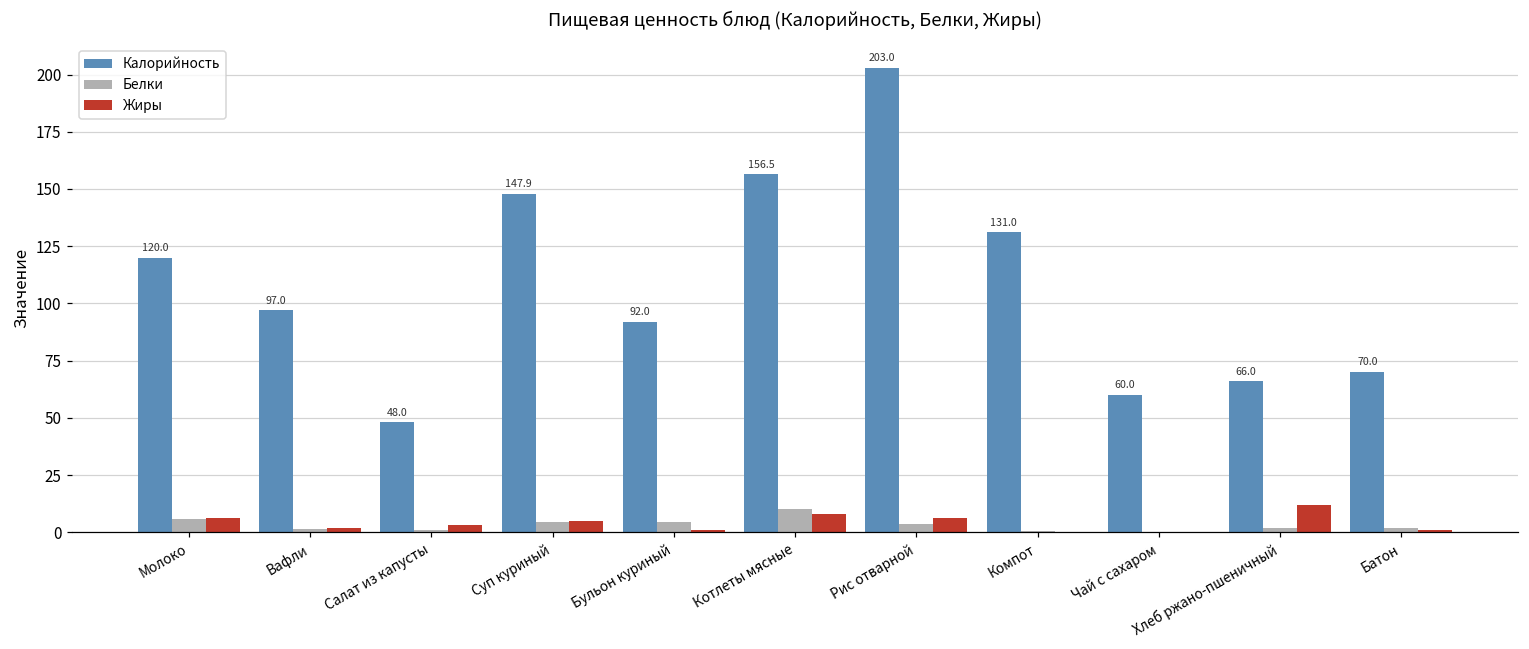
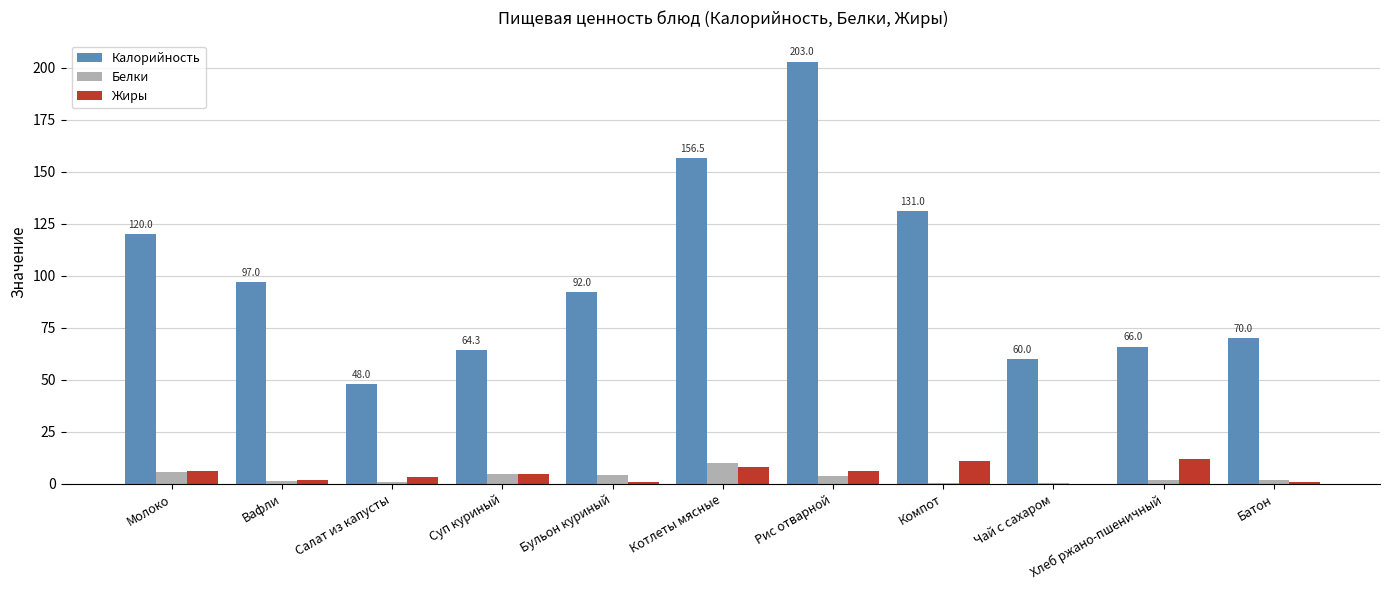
  {
    "Калорийность": {
      "Молоко": 120.0,
      "Вафли": 97.0,
      "Салат из капусты": 48.0,
-     "Суп куриный": 147.9,
+     "Суп куриный": 64.3,
      "Бульон куриный": 92.0,
      "Котлеты мясные": 156.5,
      "Рис отварной": 203.0,
      "Компот": 131.0,
      "Чай с сахаром": 60.0,
      "Хлеб ржано-пшеничный": 66.0,
      "Батон": 70.0
    },
    "Белки": {
      "Молоко": 6,
      "Вафли": 1,
      "Суп куриный": 5,
      "Бульон куриный": 4,
      "Котлеты мясные": 10,
      "Рис отварной": 4,
      "Хлеб ржано-пшеничный": 2,
      "Батон": 2
    },
    "Жиры": {
      "Молоко": 6,
      "Вафли": 2,
      "Салат из капусты": 3,
      "Суп куриный": 5,
      "Котлеты мясные": 8,
      "Рис отварной": 6,
-     "Компот": 0,
+     "Компот": 11,
      "Хлеб ржано-пшеничный": 12
    }
  }
